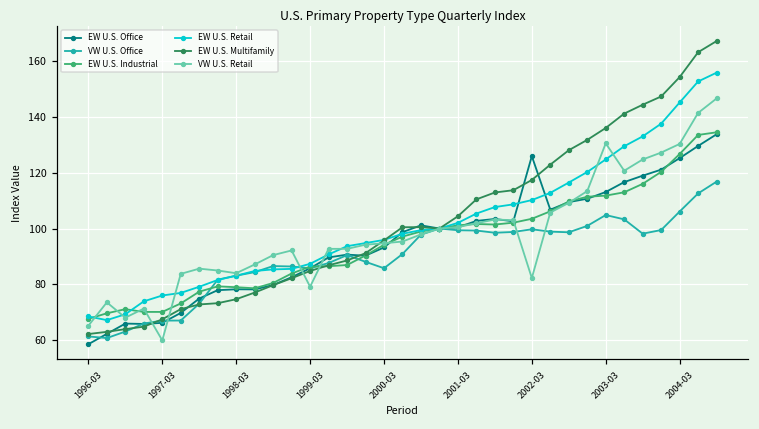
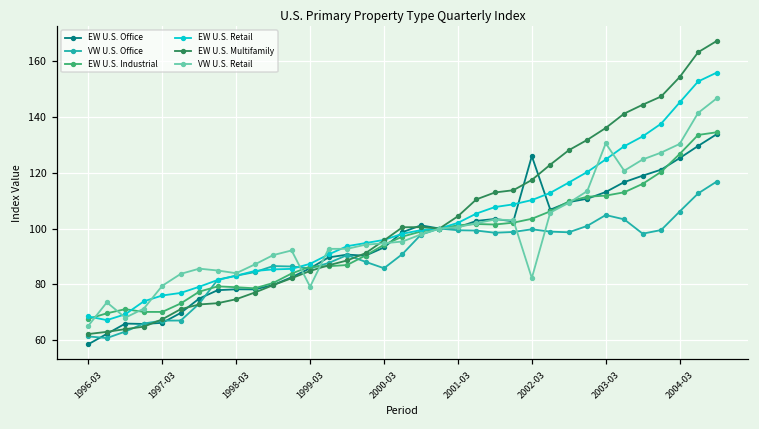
  {
    "EW U.S. Office": {
      "1996-03": 59,
      "2002-03": 126,
      "2003-03": 113,
      "2004-03": 125
    },
    "VW U.S. Retail": {
      "1996-03": 65,
-     "1997-03": 60,
+     "1997-03": 80,
      "1999-03": 79,
      "2002-03": 82,
      "2003-03": 130,
      "2004-03": 130
    }
  }
